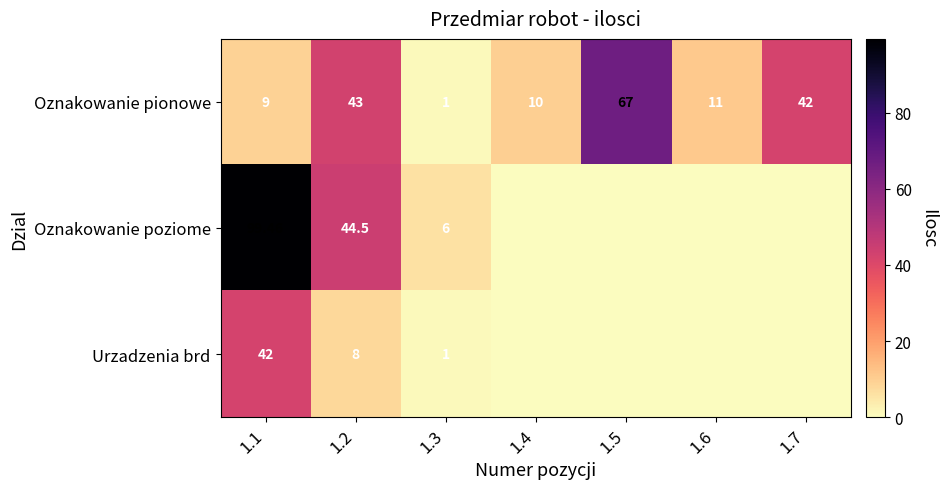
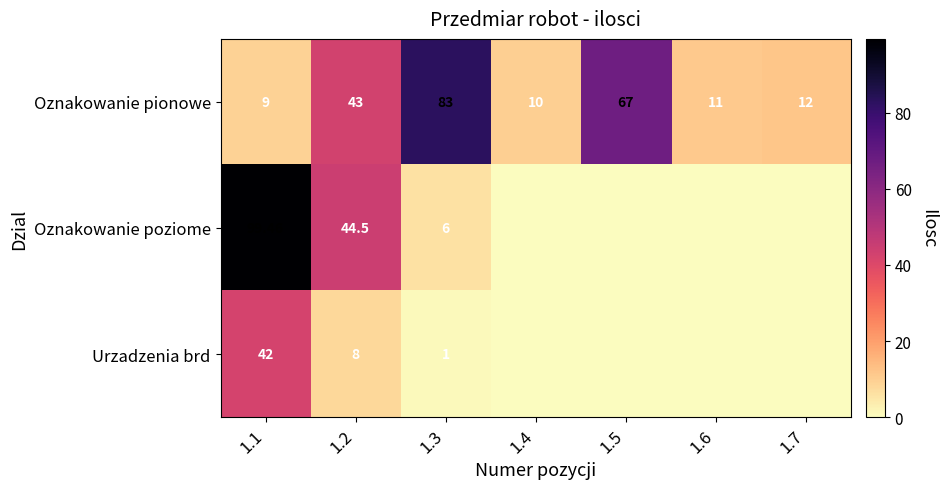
  {
    "Oznakowanie pionowe": {
      "1.1": 9,
      "1.2": 43,
-     "1.3": 1,
+     "1.3": 83,
      "1.4": 10,
      "1.5": 67,
      "1.6": 11,
-     "1.7": 42
+     "1.7": 12
    },
    "Oznakowanie poziome": {
      "1.2": 44.5,
      "1.3": 6
    },
    "Urzadzenia brd": {
      "1.1": 42,
      "1.2": 8,
      "1.3": 1
    }
  }
